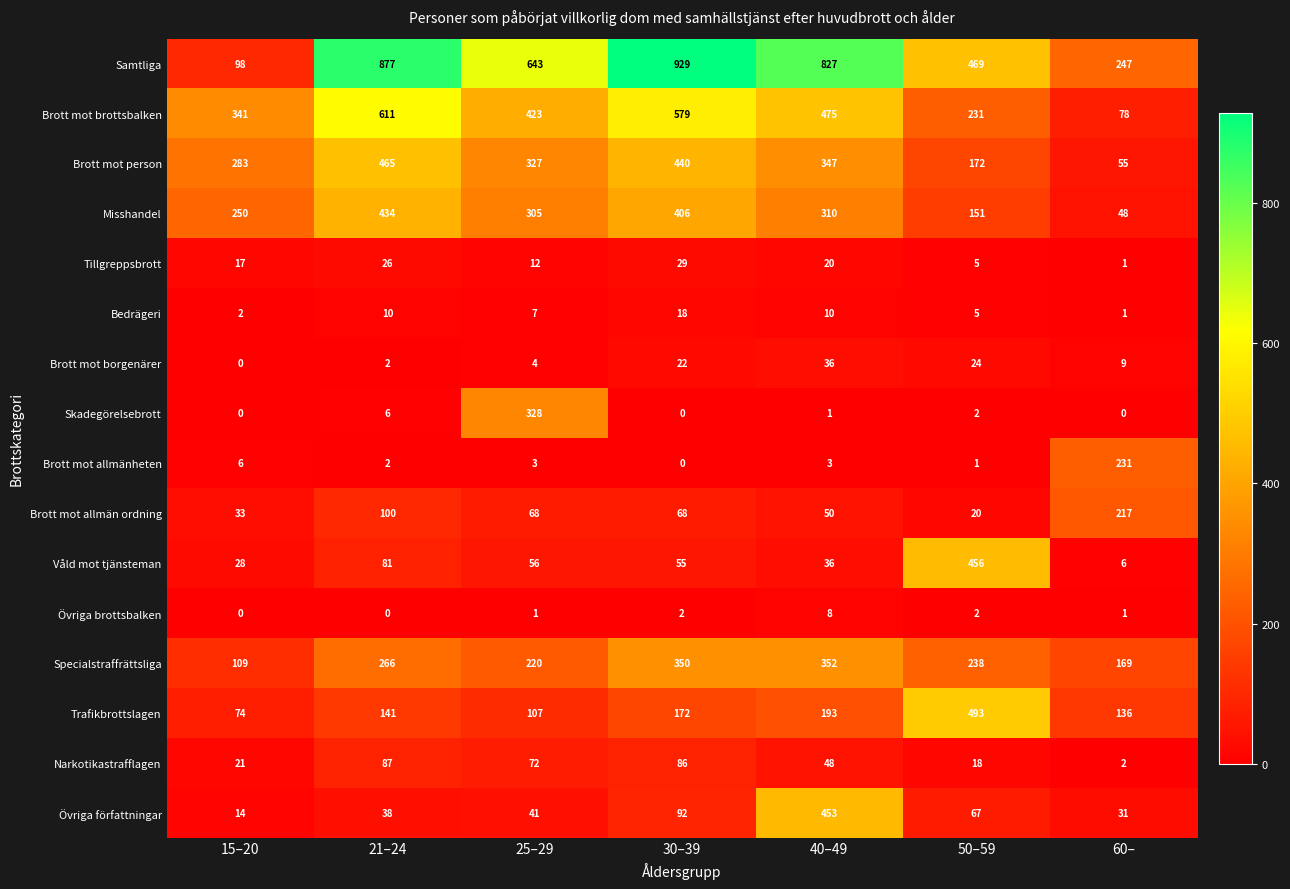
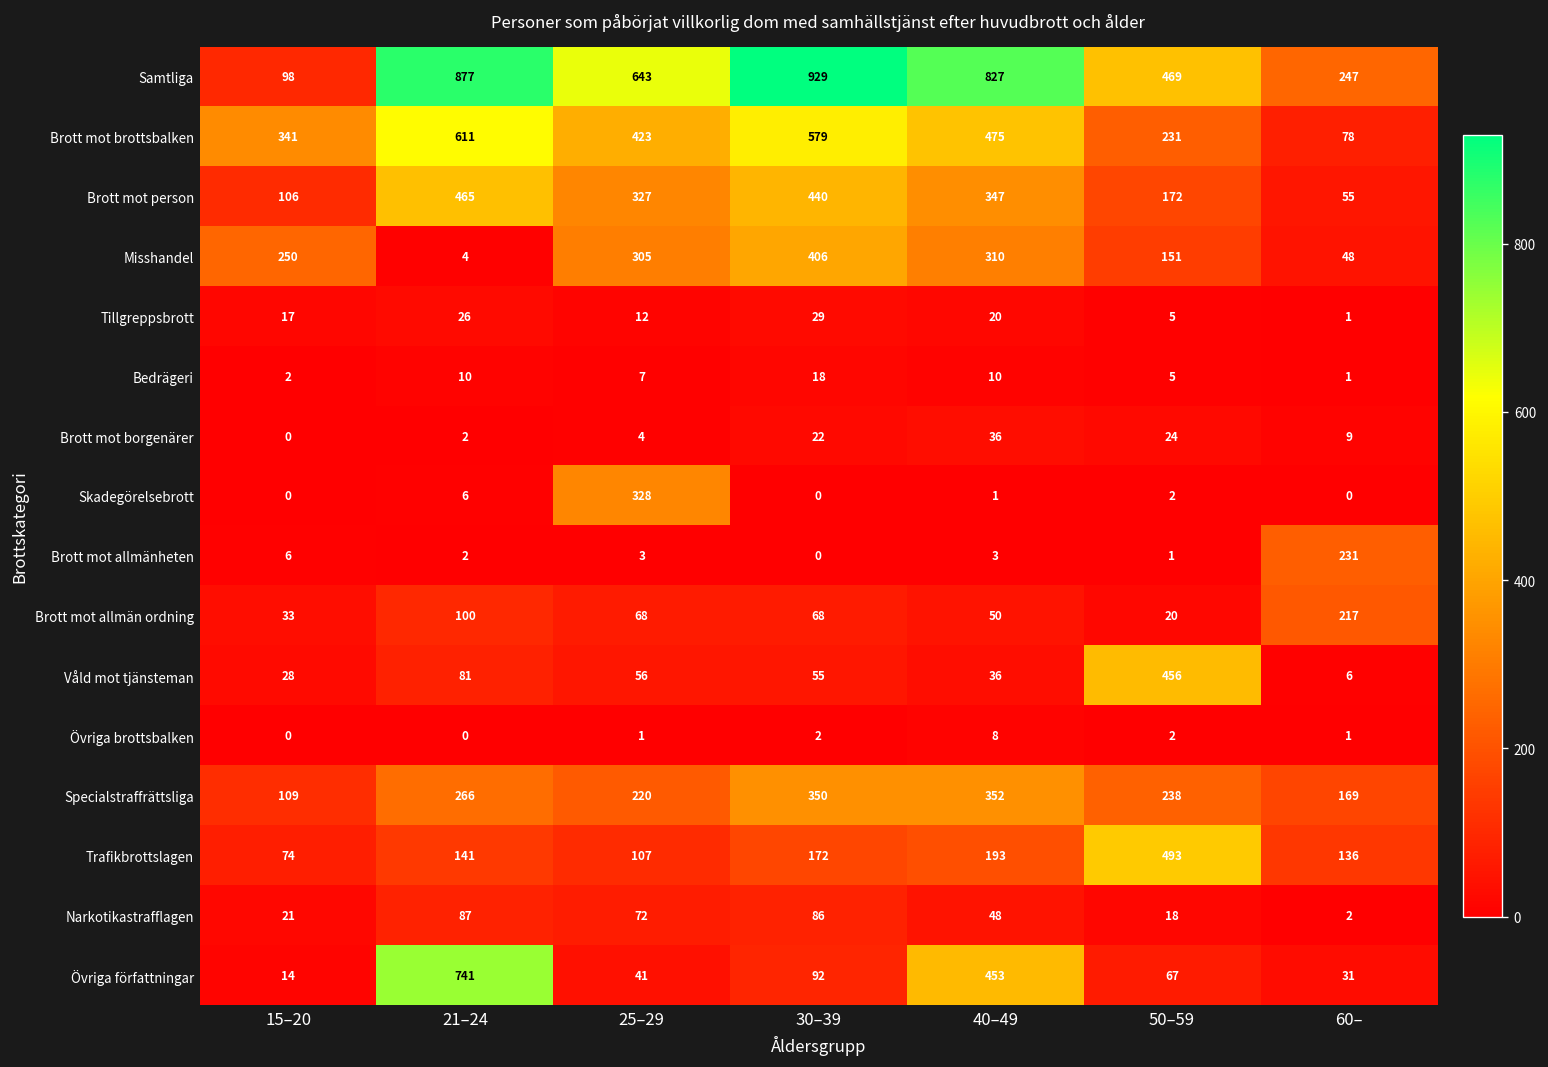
  {
    "Samtliga": {
      "15–20": 98,
      "21–24": 877,
      "25–29": 643,
      "30–39": 929,
      "40–49": 827,
      "50–59": 469,
      "60–": 247
    },
    "Brott mot brottsbalken": {
      "15–20": 341,
      "21–24": 611,
      "25–29": 423,
      "30–39": 579,
      "40–49": 475,
      "50–59": 231,
      "60–": 78
    },
    "Brott mot person": {
-     "15–20": 283,
+     "15–20": 106,
      "21–24": 465,
      "25–29": 327,
      "30–39": 440,
      "40–49": 347,
      "50–59": 172,
      "60–": 55
    },
    "Misshandel": {
      "15–20": 250,
-     "21–24": 434,
+     "21–24": 4,
      "25–29": 305,
      "30–39": 406,
      "40–49": 310,
      "50–59": 151,
      "60–": 48
    },
    "Tillgreppsbrott": {
      "15–20": 17,
      "21–24": 26,
      "25–29": 12,
      "30–39": 29,
      "40–49": 20,
      "50–59": 5,
      "60–": 1
    },
    "Bedrägeri": {
      "15–20": 2,
      "21–24": 10,
      "25–29": 7,
      "30–39": 18,
      "40–49": 10,
      "50–59": 5,
      "60–": 1
    },
    "Brott mot borgenärer": {
      "15–20": 0,
      "21–24": 2,
      "25–29": 4,
      "30–39": 22,
      "40–49": 36,
      "50–59": 24,
      "60–": 9
    },
    "Skadegörelsebrott": {
      "15–20": 0,
      "21–24": 6,
      "25–29": 328,
      "30–39": 0,
      "40–49": 1,
      "50–59": 2,
      "60–": 0
    },
    "Brott mot allmänheten": {
      "15–20": 6,
      "21–24": 2,
      "25–29": 3,
      "30–39": 0,
      "40–49": 3,
      "50–59": 1,
      "60–": 231
    },
    "Brott mot allmän ordning": {
      "15–20": 33,
      "21–24": 100,
      "25–29": 68,
      "30–39": 68,
      "40–49": 50,
      "50–59": 20,
      "60–": 217
    },
    "Våld mot tjänsteman": {
      "15–20": 28,
      "21–24": 81,
      "25–29": 56,
      "30–39": 55,
      "40–49": 36,
      "50–59": 456,
      "60–": 6
    },
    "Övriga brottsbalken": {
      "15–20": 0,
      "21–24": 0,
      "25–29": 1,
      "30–39": 2,
      "40–49": 8,
      "50–59": 2,
      "60–": 1
    },
    "Specialstraffrättsliga": {
      "15–20": 109,
      "21–24": 266,
      "25–29": 220,
      "30–39": 350,
      "40–49": 352,
      "50–59": 238,
      "60–": 169
    },
    "Trafikbrottslagen": {
      "15–20": 74,
      "21–24": 141,
      "25–29": 107,
      "30–39": 172,
      "40–49": 193,
      "50–59": 493,
      "60–": 136
    },
    "Narkotikastrafflagen": {
      "15–20": 21,
      "21–24": 87,
      "25–29": 72,
      "30–39": 86,
      "40–49": 48,
      "50–59": 18,
      "60–": 2
    },
    "Övriga författningar": {
      "15–20": 14,
-     "21–24": 38,
+     "21–24": 741,
      "25–29": 41,
      "30–39": 92,
      "40–49": 453,
      "50–59": 67,
      "60–": 31
    }
  }
